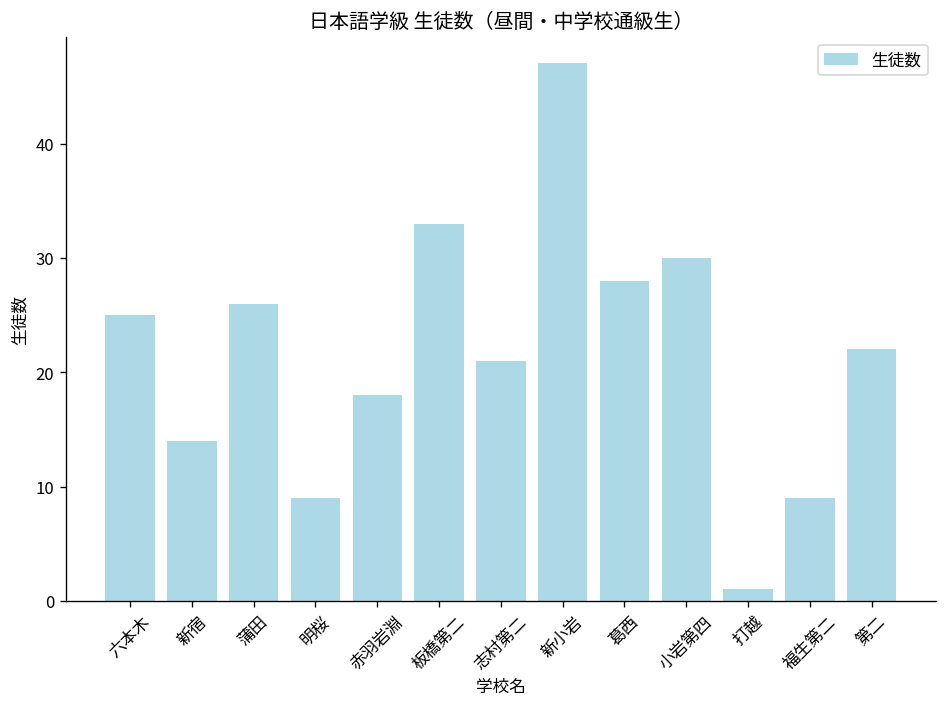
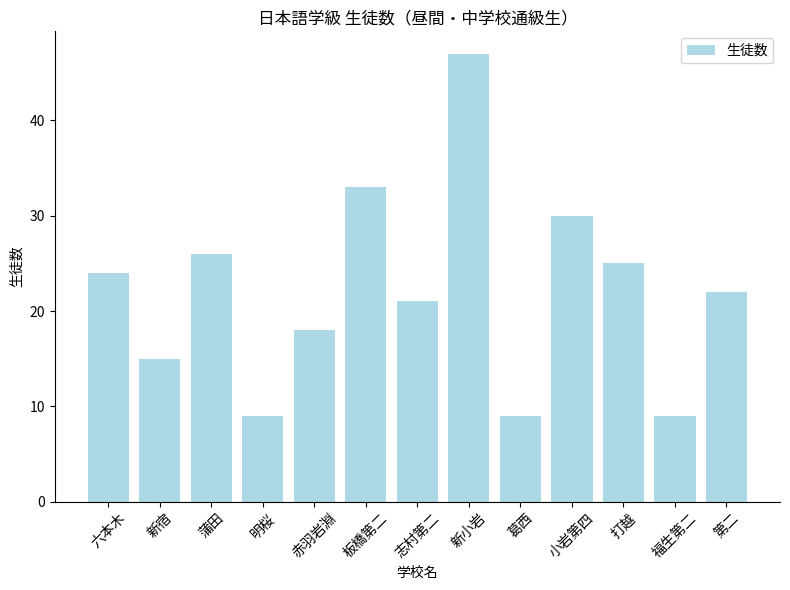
  {
-   "六本木": 25,
-   "新宿": 14,
+   "六本木": 24,
+   "新宿": 15,
    "蒲田": 26,
    "明桜": 9,
    "赤羽岩淵": 18,
    "板橋第二": 33,
    "志村第二": 21,
    "新小岩": 47,
-   "葛西": 28,
+   "葛西": 9,
    "小岩第四": 30,
-   "打越": 1,
+   "打越": 25,
    "福生第二": 9,
    "第二": 22
  }
